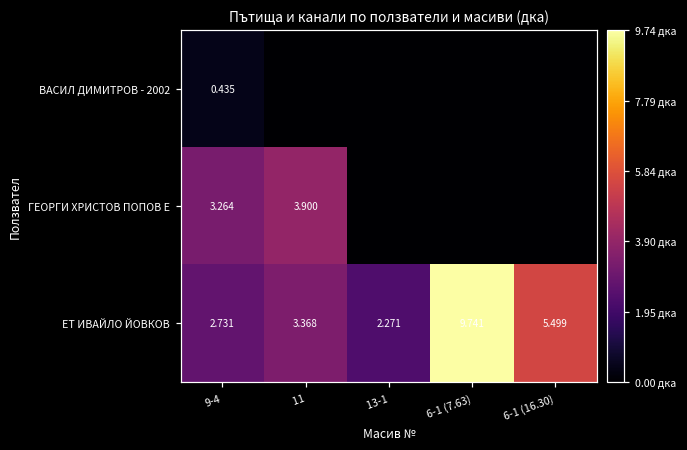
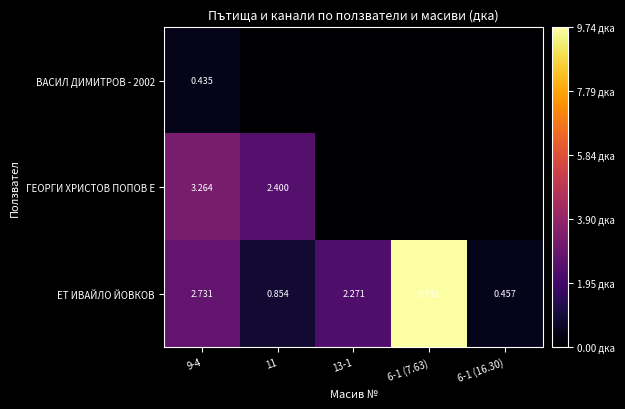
  {
    "ВАСИЛ ДИМИТРОВ - 2002": {
      "9-4": 0.435
    },
    "ГЕОРГИ ХРИСТОВ ПОПОВ Е": {
      "9-4": 3.264,
-     "11": 3.900
+     "11": 2.400
    },
    "ЕТ ИВАЙЛО ЙОВКОВ": {
      "9-4": 2.731,
-     "11": 3.368,
+     "11": 0.854,
      "13-1": 2.271,
      "6-1 (7.63)": 9.741,
-     "6-1 (16.30)": 5.499
+     "6-1 (16.30)": 0.457
    }
  }
